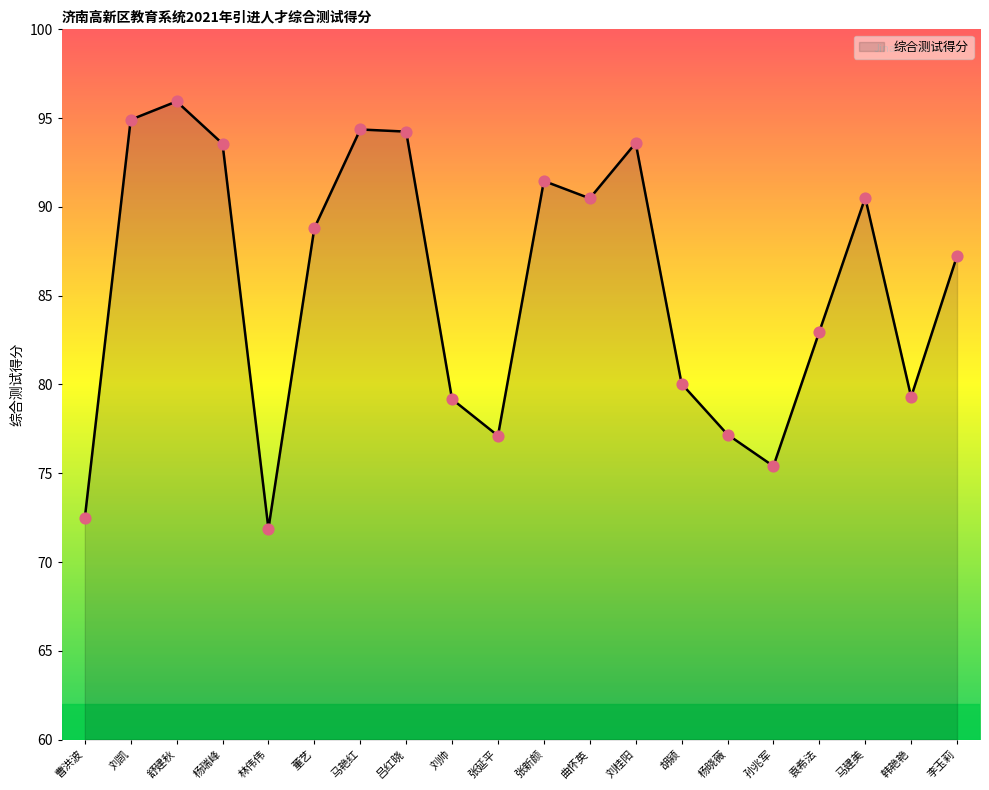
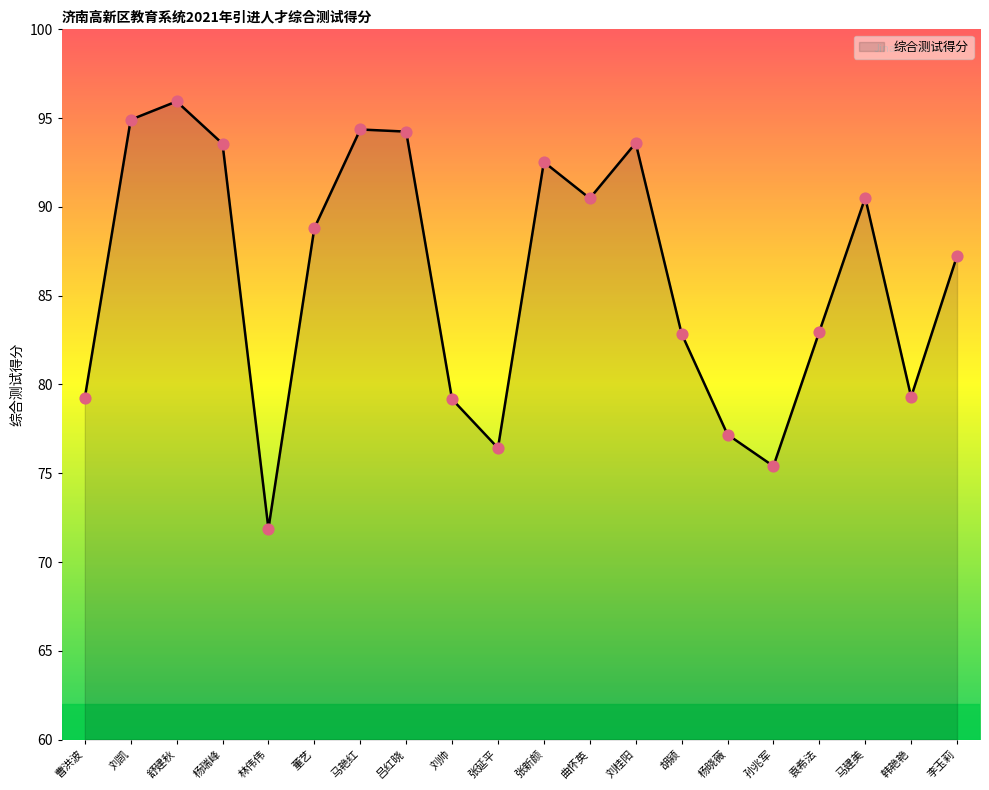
  {
-   "曹洪波": 72.5,
+   "曹洪波": 79.2,
    "刘凯": 94.9,
    "舒建秋": 95.9,
    "杨瑞峰": 93.6,
    "林伟伟": 71.9,
    "董艺": 88.8,
    "马艳红": 94.4,
    "吕红晓": 94.2,
    "刘帅": 79.2,
-   "张延平": 77.1,
-   "张新颜": 91.5,
+   "张延平": 76.4,
+   "张新颜": 92.5,
    "曲怀英": 90.5,
    "刘桂阳": 93.6,
-   "胡颍": 80.0,
+   "胡颍": 82.9,
    "杨晓薇": 77.2,
    "孙兆军": 75.4,
    "袁希法": 83.0,
    "马建美": 90.5,
    "韩艳艳": 79.3,
    "李玉莉": 87.2
  }
